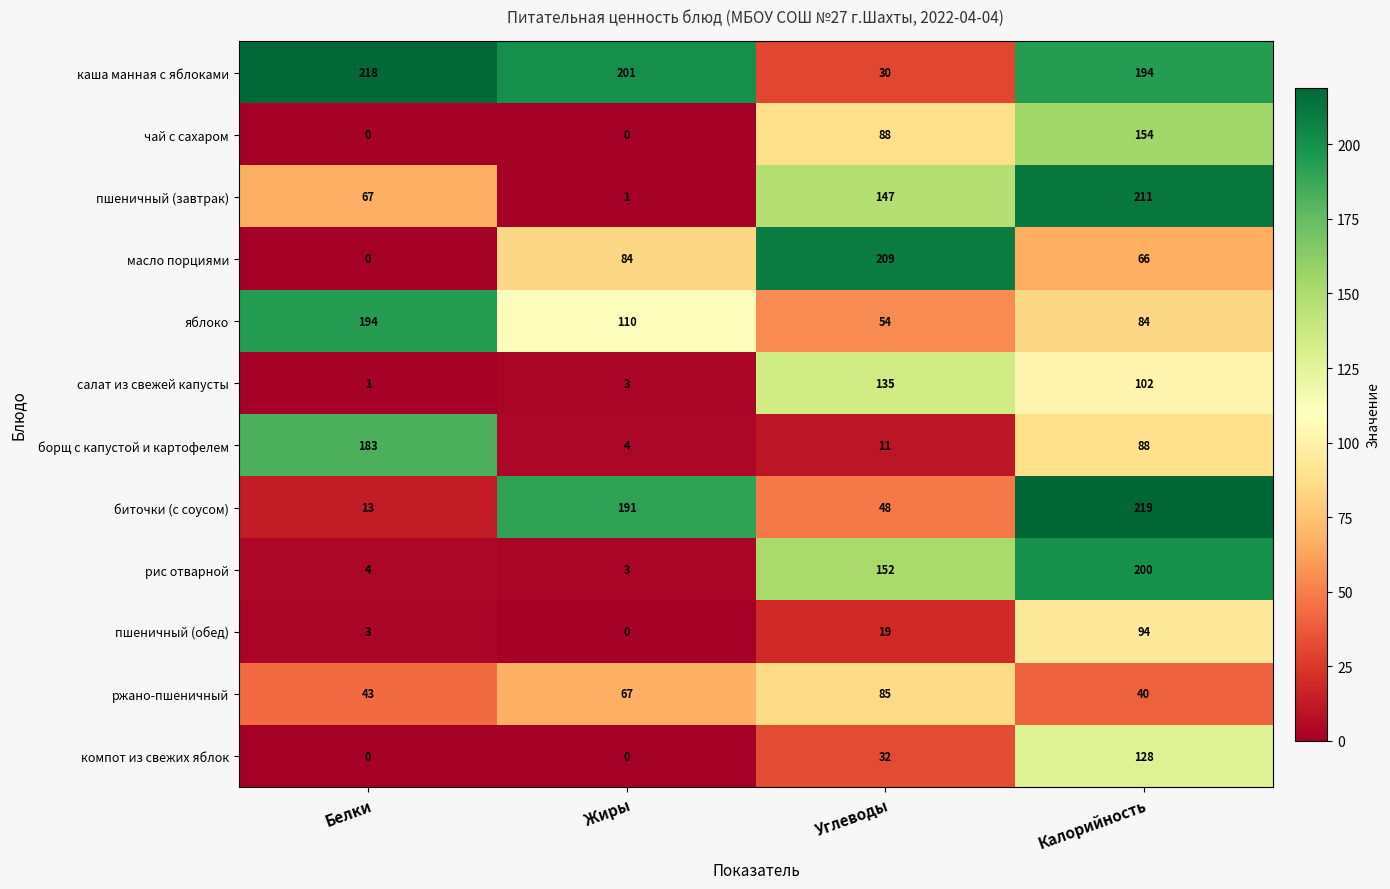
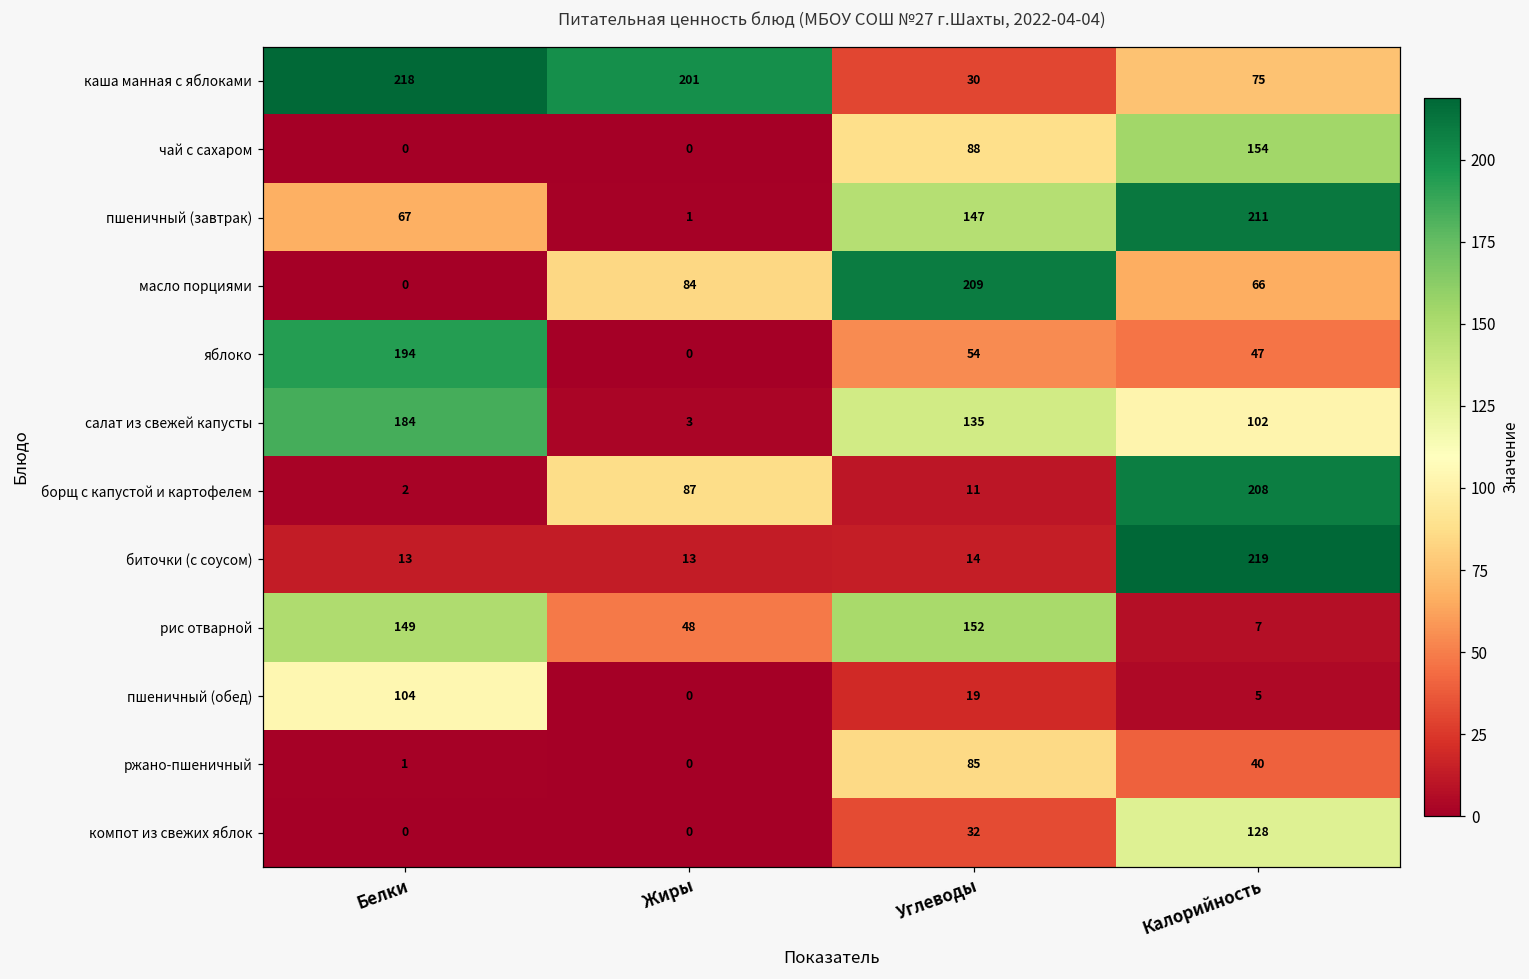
  {
    "каша манная с яблоками": {
      "Белки": 218,
      "Жиры": 201,
      "Углеводы": 30,
-     "Калорийность": 194
+     "Калорийность": 75
    },
    "чай с сахаром": {
      "Белки": 0,
      "Жиры": 0,
      "Углеводы": 88,
      "Калорийность": 154
    },
    "пшеничный (завтрак)": {
      "Белки": 67,
      "Жиры": 1,
      "Углеводы": 147,
      "Калорийность": 211
    },
    "масло порциями": {
      "Белки": 0,
      "Жиры": 84,
      "Углеводы": 209,
      "Калорийность": 66
    },
    "яблоко": {
      "Белки": 194,
-     "Жиры": 110,
+     "Жиры": 0,
      "Углеводы": 54,
-     "Калорийность": 84
+     "Калорийность": 47
    },
    "салат из свежей капусты": {
-     "Белки": 1,
+     "Белки": 184,
      "Жиры": 3,
      "Углеводы": 135,
      "Калорийность": 102
    },
    "борщ с капустой и картофелем": {
-     "Белки": 183,
-     "Жиры": 4,
+     "Белки": 2,
+     "Жиры": 87,
      "Углеводы": 11,
-     "Калорийность": 88
+     "Калорийность": 208
    },
    "биточки (с соусом)": {
      "Белки": 13,
-     "Жиры": 191,
-     "Углеводы": 48,
+     "Жиры": 13,
+     "Углеводы": 14,
      "Калорийность": 219
    },
    "рис отварной": {
-     "Белки": 4,
-     "Жиры": 3,
+     "Белки": 149,
+     "Жиры": 48,
      "Углеводы": 152,
-     "Калорийность": 200
+     "Калорийность": 7
    },
    "пшеничный (обед)": {
-     "Белки": 3,
+     "Белки": 104,
      "Жиры": 0,
      "Углеводы": 19,
-     "Калорийность": 94
+     "Калорийность": 5
    },
    "ржано-пшеничный": {
-     "Белки": 43,
-     "Жиры": 67,
+     "Белки": 1,
+     "Жиры": 0,
      "Углеводы": 85,
      "Калорийность": 40
    },
    "компот из свежих яблок": {
      "Белки": 0,
      "Жиры": 0,
      "Углеводы": 32,
      "Калорийность": 128
    }
  }
